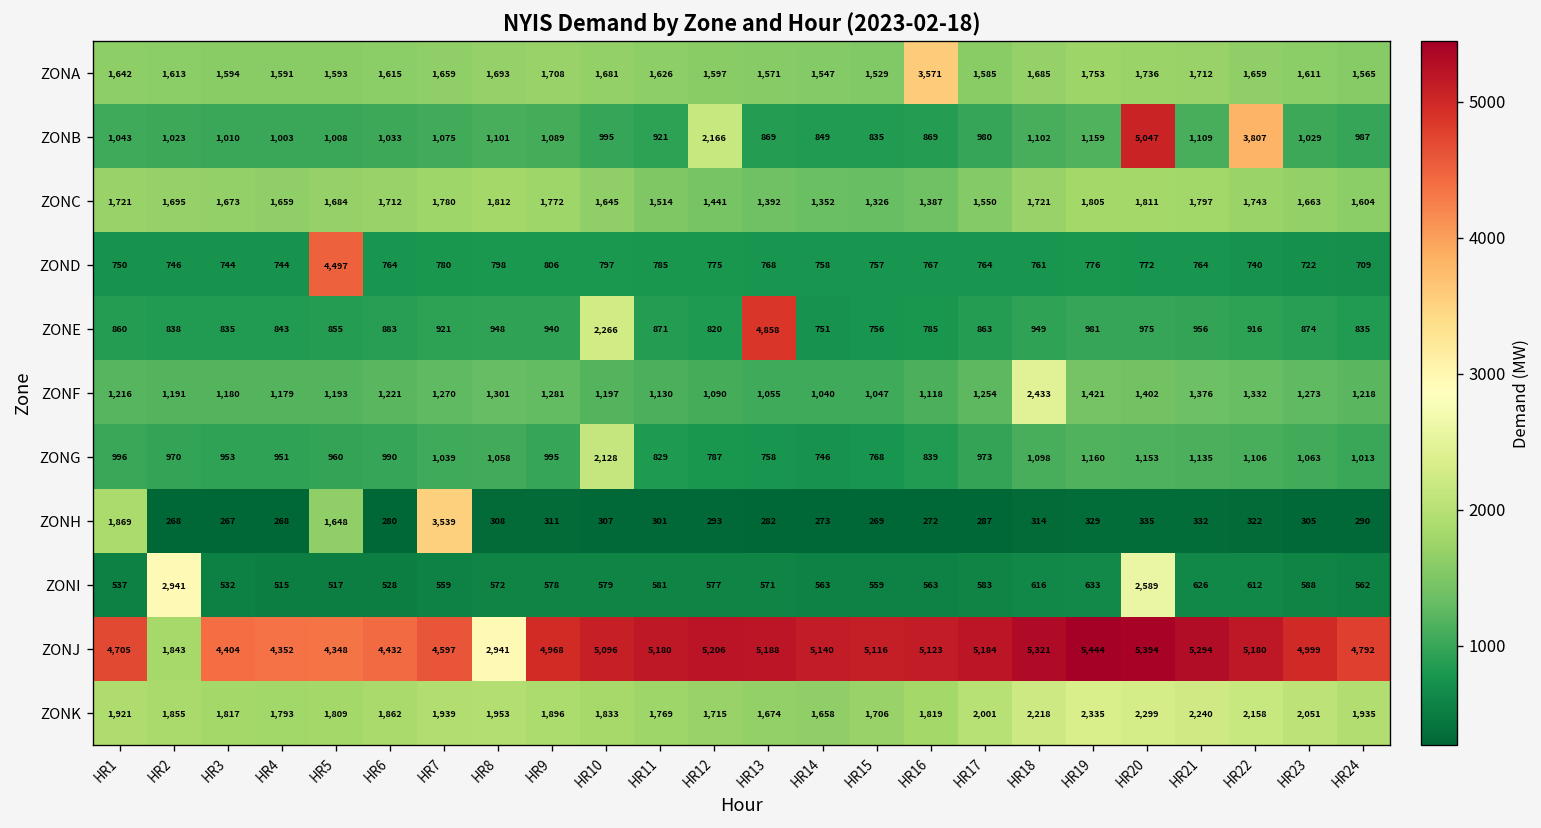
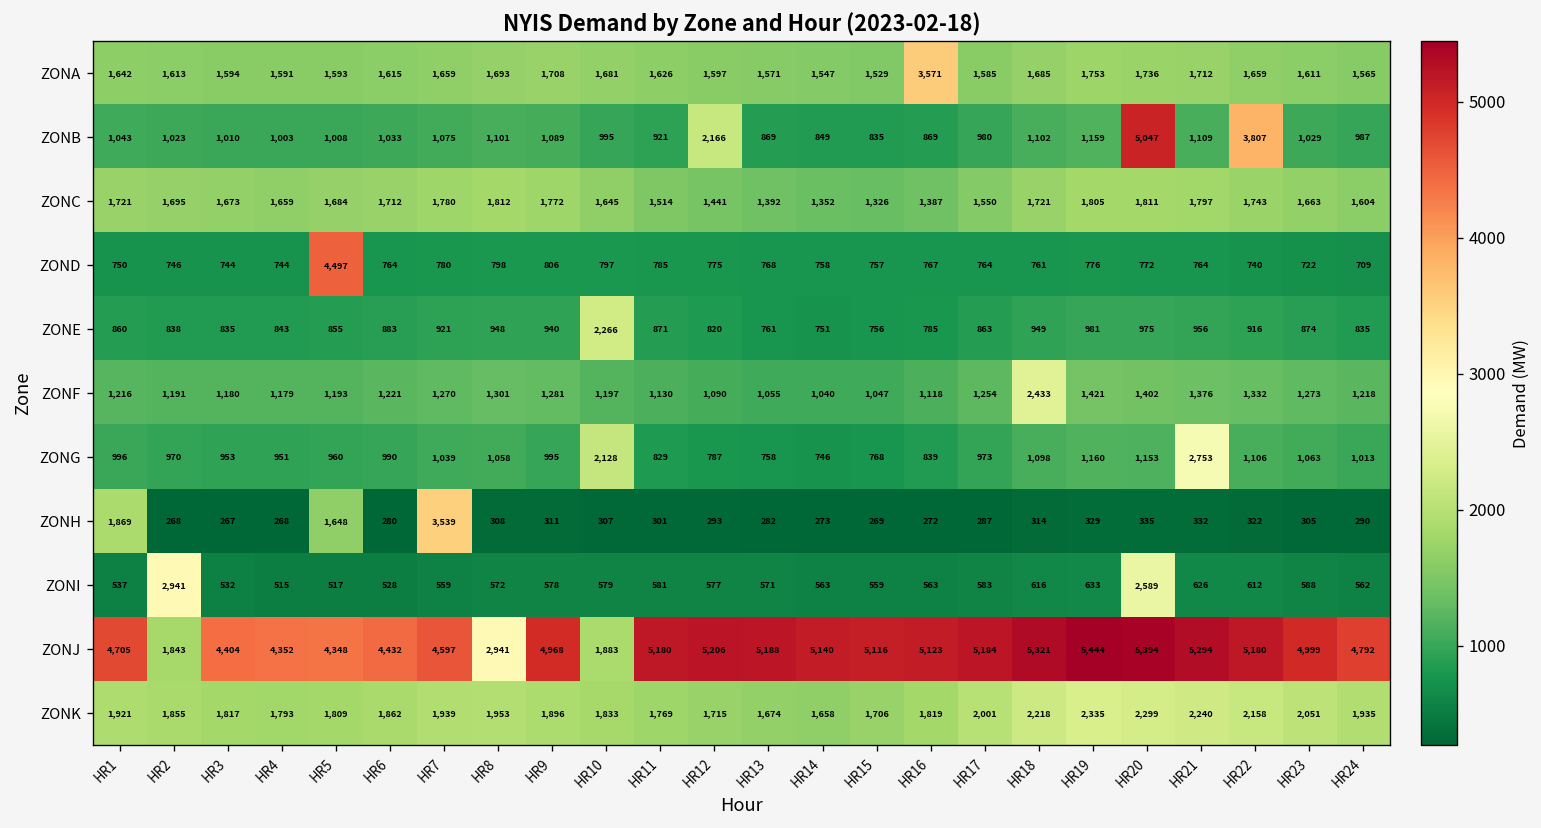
  {
    "ZONE": {
      "HR1": "860",
      "HR2": "838",
      "HR3": "835",
      "HR4": "843",
      "HR5": "855",
      "HR6": "883",
      "HR7": "921",
      "HR8": "948",
      "HR9": "940",
      "HR10": "2,266",
      "HR11": "871",
      "HR12": "820",
-     "HR13": "4,858",
+     "HR13": "761",
      "HR14": "751",
      "HR15": "756",
      "HR16": "785",
      "HR17": "863",
      "HR18": "949",
      "HR19": "981",
      "HR20": "975",
      "HR21": "956",
      "HR22": "916",
      "HR23": "874",
      "HR24": "835"
    },
    "ZONG": {
      "HR1": "996",
      "HR2": "970",
      "HR3": "953",
      "HR4": "951",
      "HR5": "960",
      "HR6": "990",
      "HR7": "1,039",
      "HR8": "1,058",
      "HR9": "995",
      "HR10": "2,128",
      "HR11": "829",
      "HR12": "787",
      "HR13": "758",
      "HR14": "746",
      "HR15": "768",
      "HR16": "839",
      "HR17": "973",
      "HR18": "1,098",
      "HR19": "1,160",
      "HR20": "1,153",
-     "HR21": "1,135",
+     "HR21": "2,753",
      "HR22": "1,106",
      "HR23": "1,063",
      "HR24": "1,013"
    },
    "ZONJ": {
      "HR1": "4,705",
      "HR2": "1,843",
      "HR3": "4,404",
      "HR4": "4,352",
      "HR5": "4,348",
      "HR6": "4,432",
      "HR7": "4,597",
      "HR8": "2,941",
      "HR9": "4,968",
-     "HR10": "5,096",
+     "HR10": "1,883",
      "HR11": "5,180",
      "HR12": "5,206",
      "HR13": "5,188",
      "HR14": "5,140",
      "HR15": "5,116",
      "HR16": "5,123",
      "HR17": "5,184",
      "HR18": "5,321",
      "HR19": "5,444",
      "HR20": "5,394",
      "HR21": "5,294",
      "HR22": "5,180",
      "HR23": "4,999",
      "HR24": "4,792"
    }
  }
